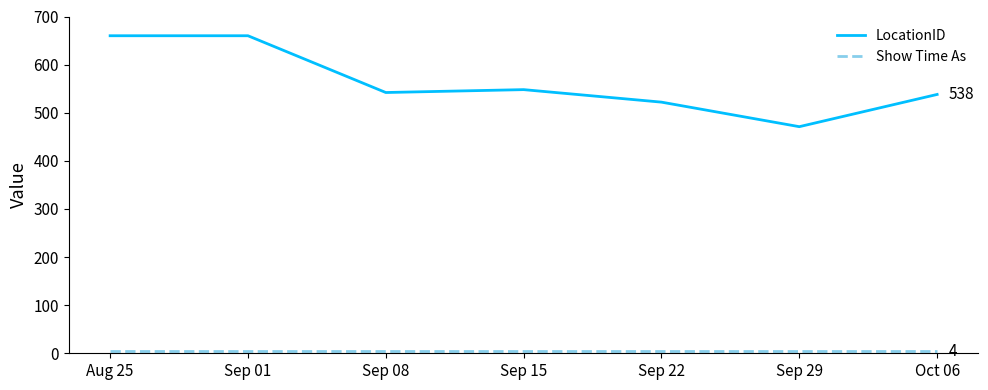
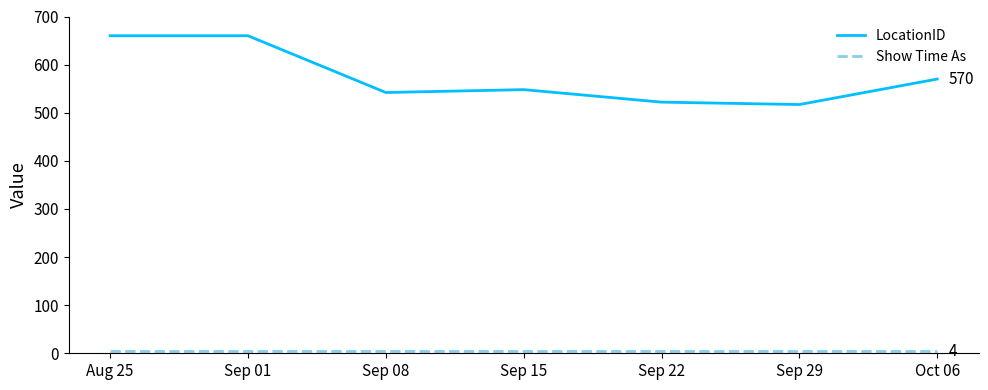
  {
    "LocationID": {
-     "Sep 29": 470,
-     "Oct 06": 538
+     "Sep 29": 520,
+     "Oct 06": 570
    },
    "Show Time As": {
      "Oct 06": 4
    }
  }
